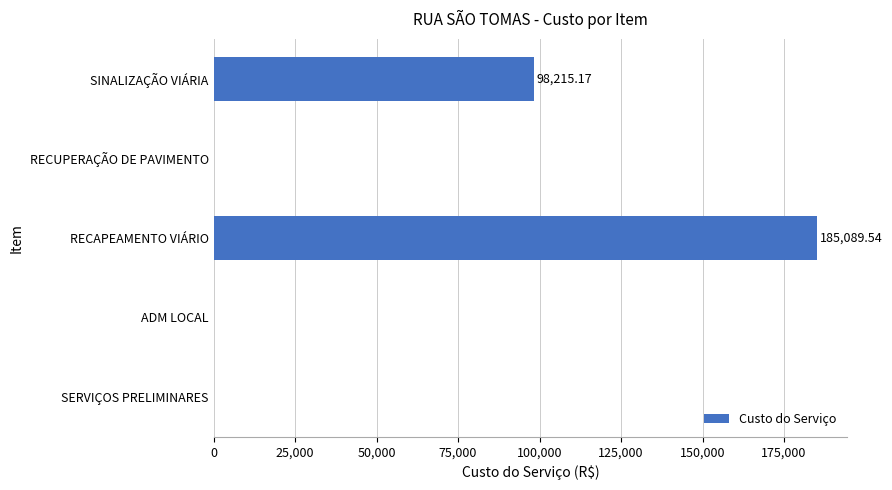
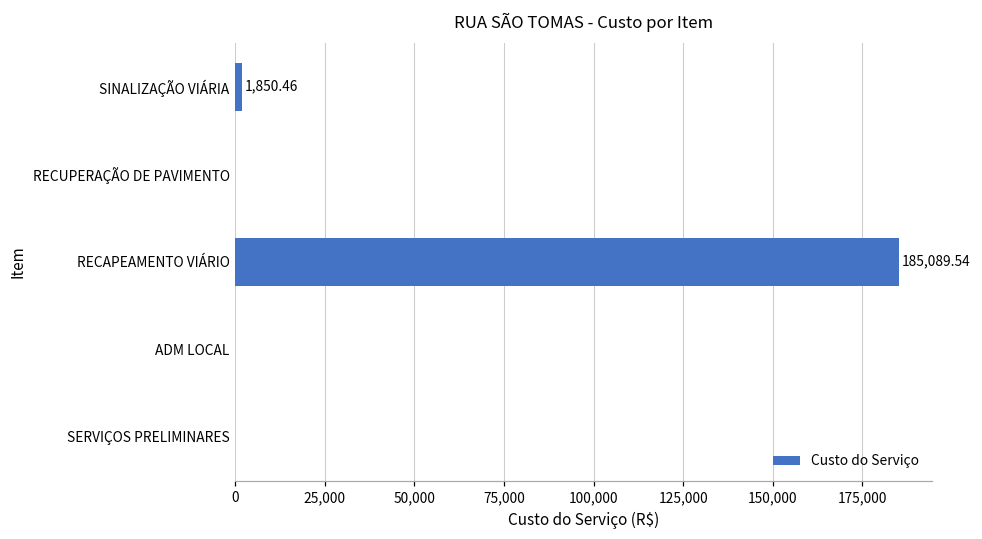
  {
-   "SINALIZAÇÃO VIÁRIA": "98,215.17",
+   "SINALIZAÇÃO VIÁRIA": "1,850.46",
    "RECAPEAMENTO VIÁRIO": "185,089.54"
  }
